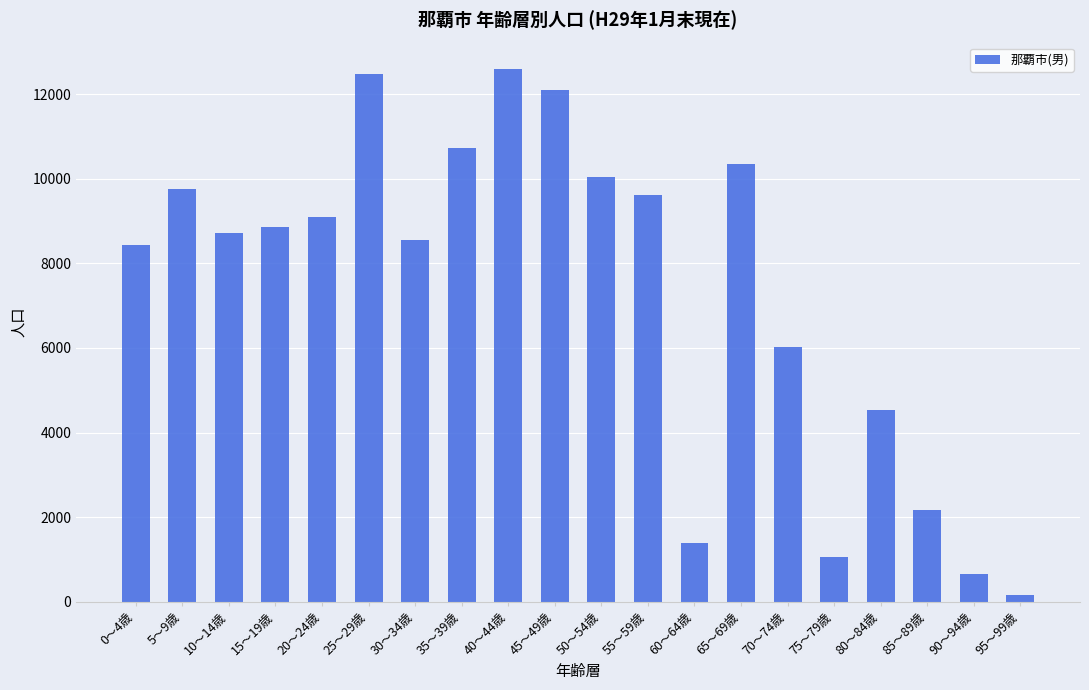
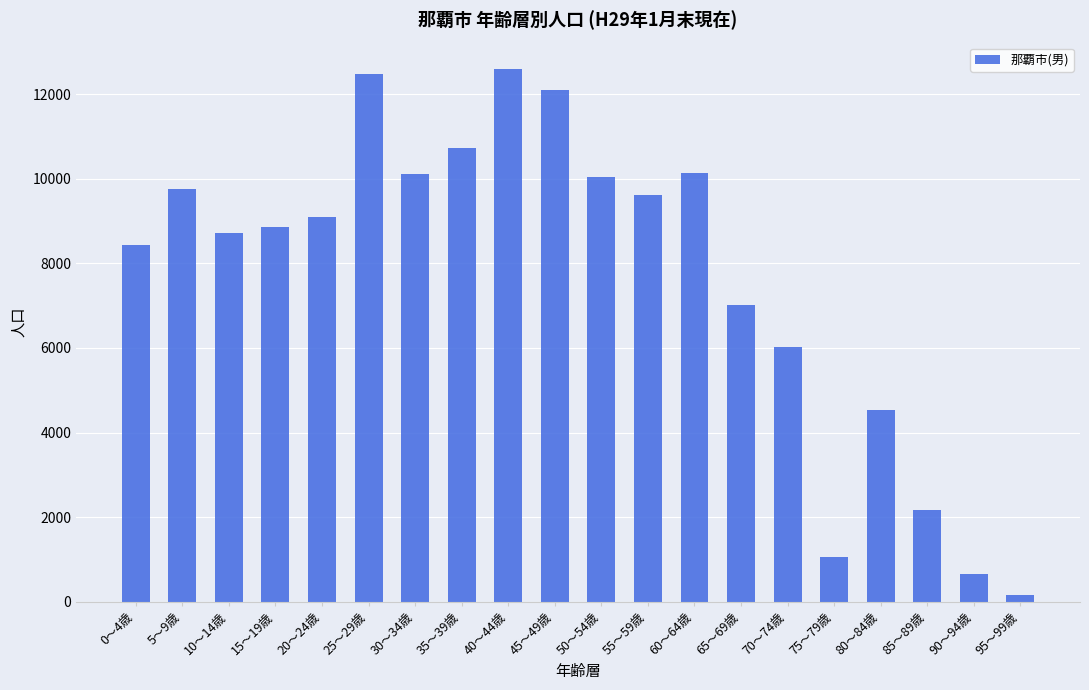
  {
    "0～4歳": 8400,
    "5～9歳": 9800,
    "10～14歳": 8700,
    "15～19歳": 8900,
    "20～24歳": 9100,
    "25～29歳": 12500,
-   "30～34歳": 8600,
+   "30～34歳": 10100,
    "35～39歳": 10700,
    "40～44歳": 12600,
    "45～49歳": 12100,
    "50～54歳": 10100,
    "55～59歳": 9600,
-   "60～64歳": 1400,
-   "65～69歳": 10400,
+   "60～64歳": 10100,
+   "65～69歳": 7000,
    "70～74歳": 6000,
    "75～79歳": 1100,
    "80～84歳": 4500,
    "85～89歳": 2200,
    "90～94歳": 700,
    "95～99歳": 200
  }
